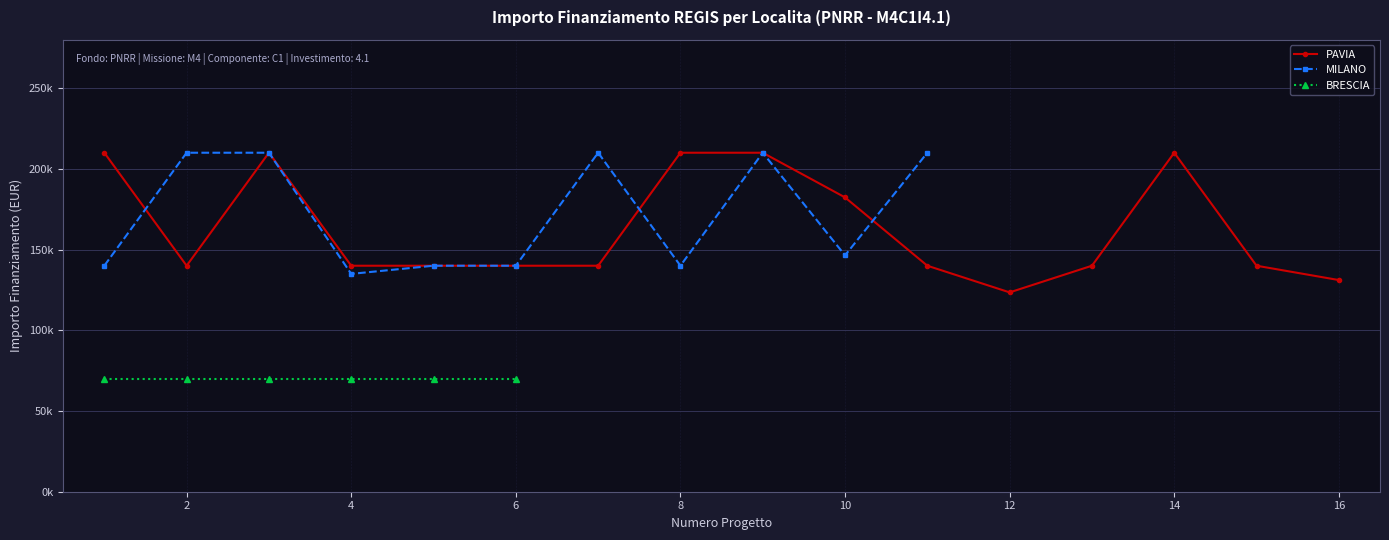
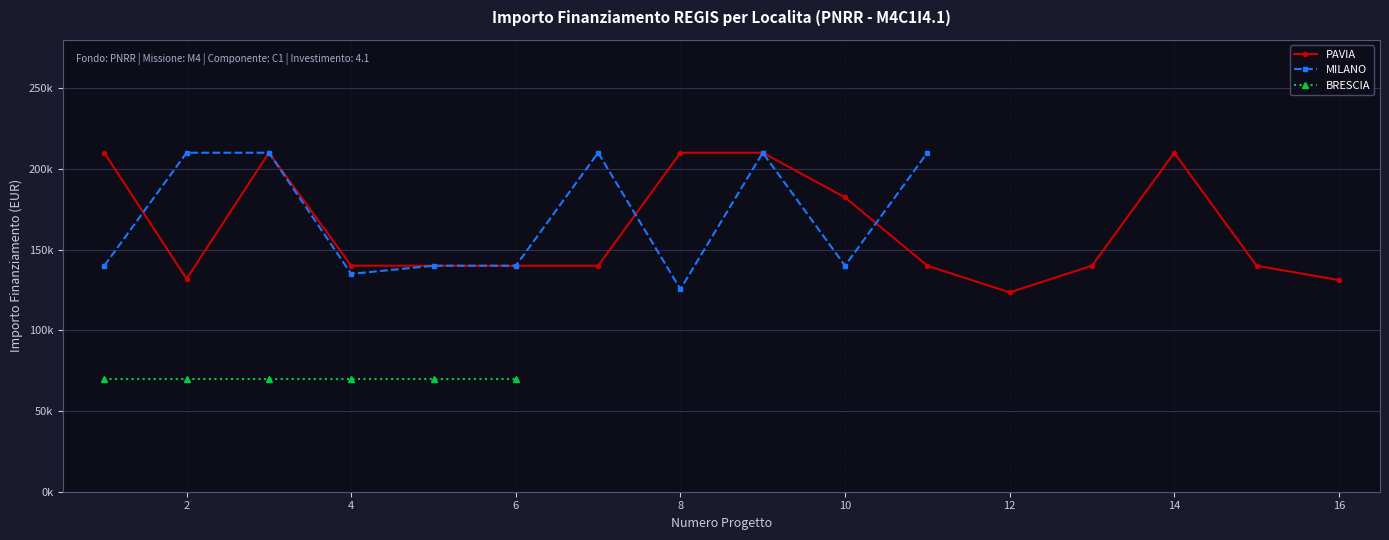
  {
    "PAVIA": {
-     "2": 140000,
+     "2": 132000,
      "4": 140000,
      "8": 210000,
      "10": 182000,
      "12": 123000,
      "14": 210000,
      "16": 131000
    },
    "MILANO": {
      "2": 210000,
      "4": 135000,
-     "8": 140000,
-     "10": 146000
+     "8": 126000,
+     "10": 140000
    },
    "BRESCIA": {
      "2": 70000,
      "4": 70000,
      "6": 70000
    }
  }
